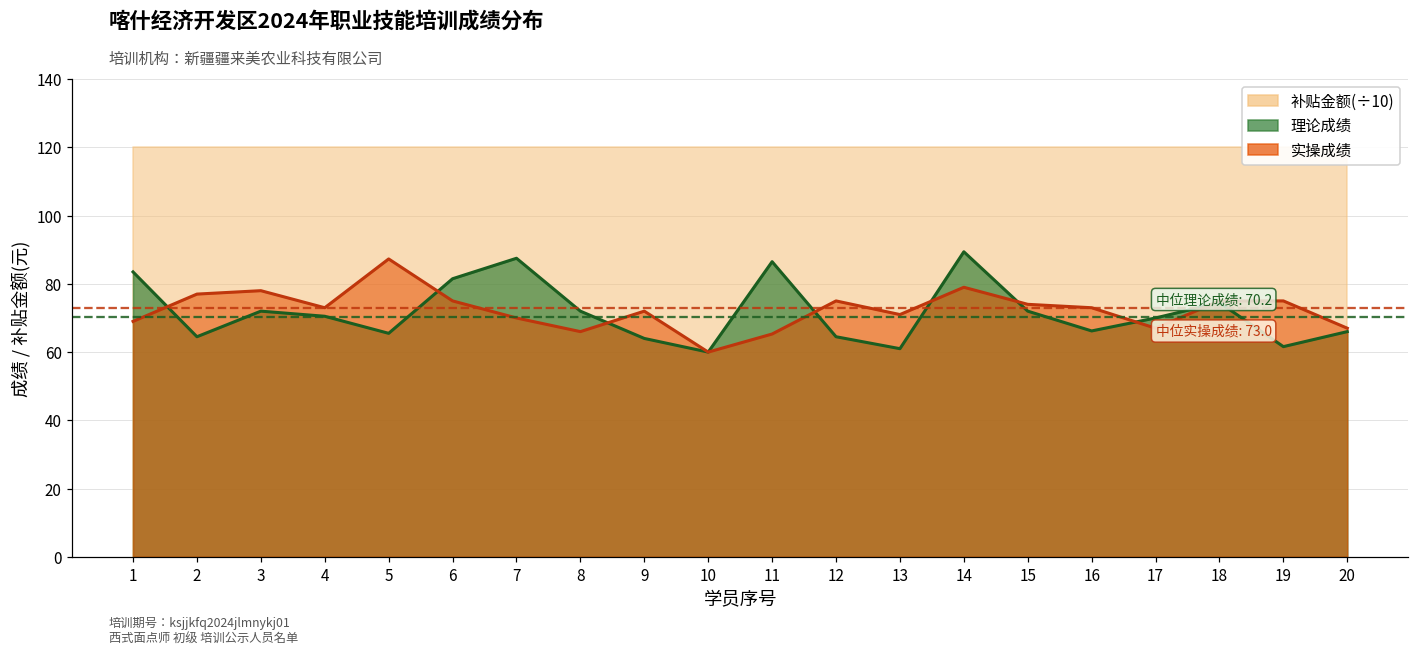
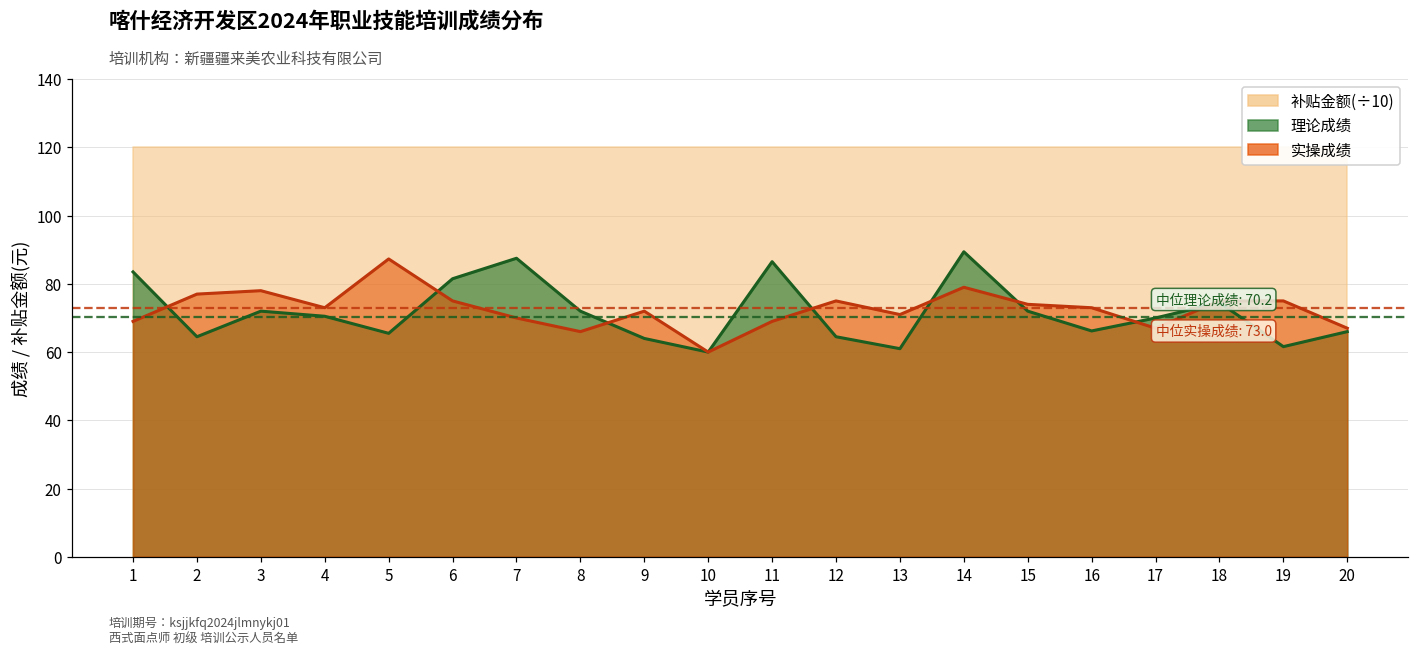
  {
    "补贴金额(÷10)": {
      "1": 120,
      "2": 120,
      "3": 120,
      "4": 120,
      "5": 120,
      "6": 120,
      "7": 120,
      "8": 120,
      "9": 120,
      "10": 120,
      "11": 120,
      "12": 120,
      "13": 120,
      "14": 120,
      "15": 120,
      "16": 120,
      "17": 120,
      "18": 120
    },
    "理论成绩": {
      "1": 84,
      "2": 65,
      "3": 72,
      "4": 71,
      "5": 66,
      "6": 82,
      "7": 88,
      "8": 72,
      "9": 64,
      "11": 87,
      "12": 65,
      "13": 61,
      "14": 89,
      "15": 72,
      "16": 66,
      "17": 70,
      "19": 62,
      "20": 66
    },
    "实操成绩": {
      "1": 69,
      "2": 77,
      "3": 78,
      "4": 73,
      "5": 87,
      "6": 75,
      "7": 70,
      "8": 66,
      "9": 72,
-     "11": 65,
+     "11": 69,
      "12": 75,
      "13": 71,
      "14": 79,
      "15": 74,
      "16": 73,
      "19": 75,
      "20": 67
    }
  }
